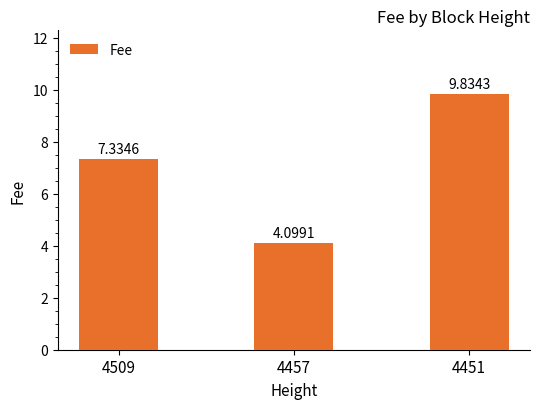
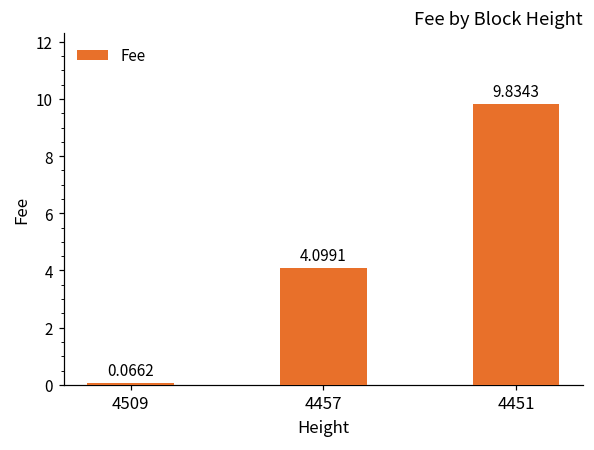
  {
-   "4509": 7.3346,
+   "4509": 0.0662,
    "4457": 4.0991,
    "4451": 9.8343
  }
